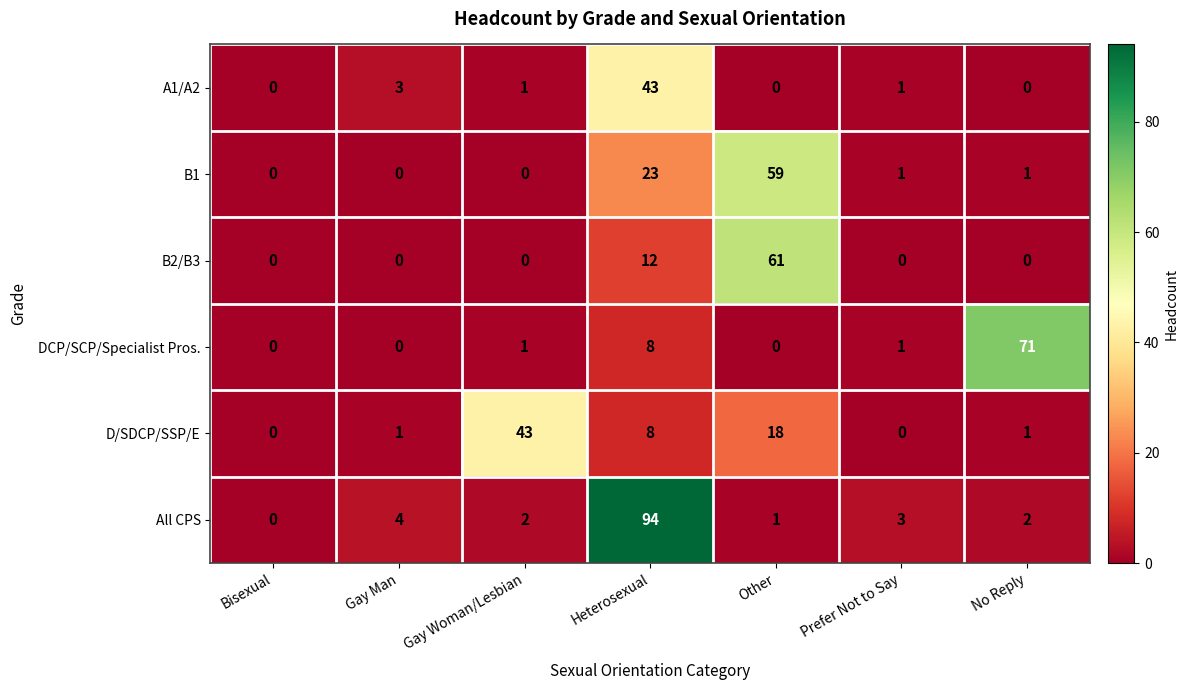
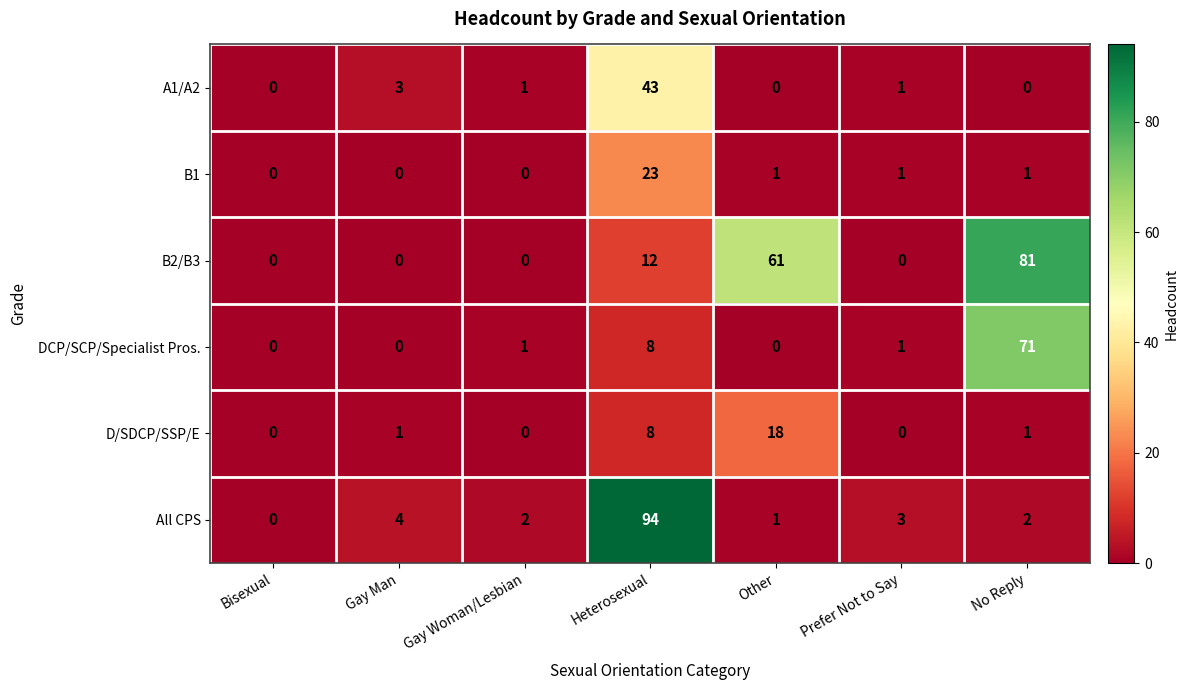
  {
    "A1/A2": {
      "Bisexual": 0,
      "Gay Man": 3,
      "Gay Woman/Lesbian": 1,
      "Heterosexual": 43,
      "Other": 0,
      "Prefer Not to Say": 1,
      "No Reply": 0
    },
    "B1": {
      "Bisexual": 0,
      "Gay Man": 0,
      "Gay Woman/Lesbian": 0,
      "Heterosexual": 23,
-     "Other": 59,
+     "Other": 1,
      "Prefer Not to Say": 1,
      "No Reply": 1
    },
    "B2/B3": {
      "Bisexual": 0,
      "Gay Man": 0,
      "Gay Woman/Lesbian": 0,
      "Heterosexual": 12,
      "Other": 61,
      "Prefer Not to Say": 0,
-     "No Reply": 0
+     "No Reply": 81
    },
    "DCP/SCP/Specialist Pros.": {
      "Bisexual": 0,
      "Gay Man": 0,
      "Gay Woman/Lesbian": 1,
      "Heterosexual": 8,
      "Other": 0,
      "Prefer Not to Say": 1,
      "No Reply": 71
    },
    "D/SDCP/SSP/E": {
      "Bisexual": 0,
      "Gay Man": 1,
-     "Gay Woman/Lesbian": 43,
+     "Gay Woman/Lesbian": 0,
      "Heterosexual": 8,
      "Other": 18,
      "Prefer Not to Say": 0,
      "No Reply": 1
    },
    "All CPS": {
      "Bisexual": 0,
      "Gay Man": 4,
      "Gay Woman/Lesbian": 2,
      "Heterosexual": 94,
      "Other": 1,
      "Prefer Not to Say": 3,
      "No Reply": 2
    }
  }
